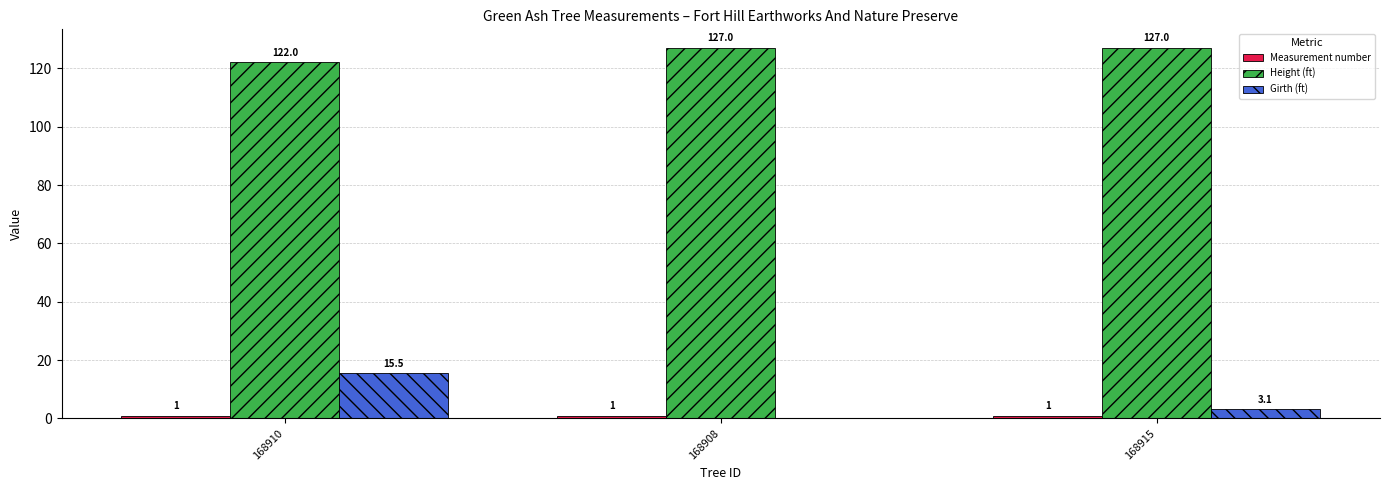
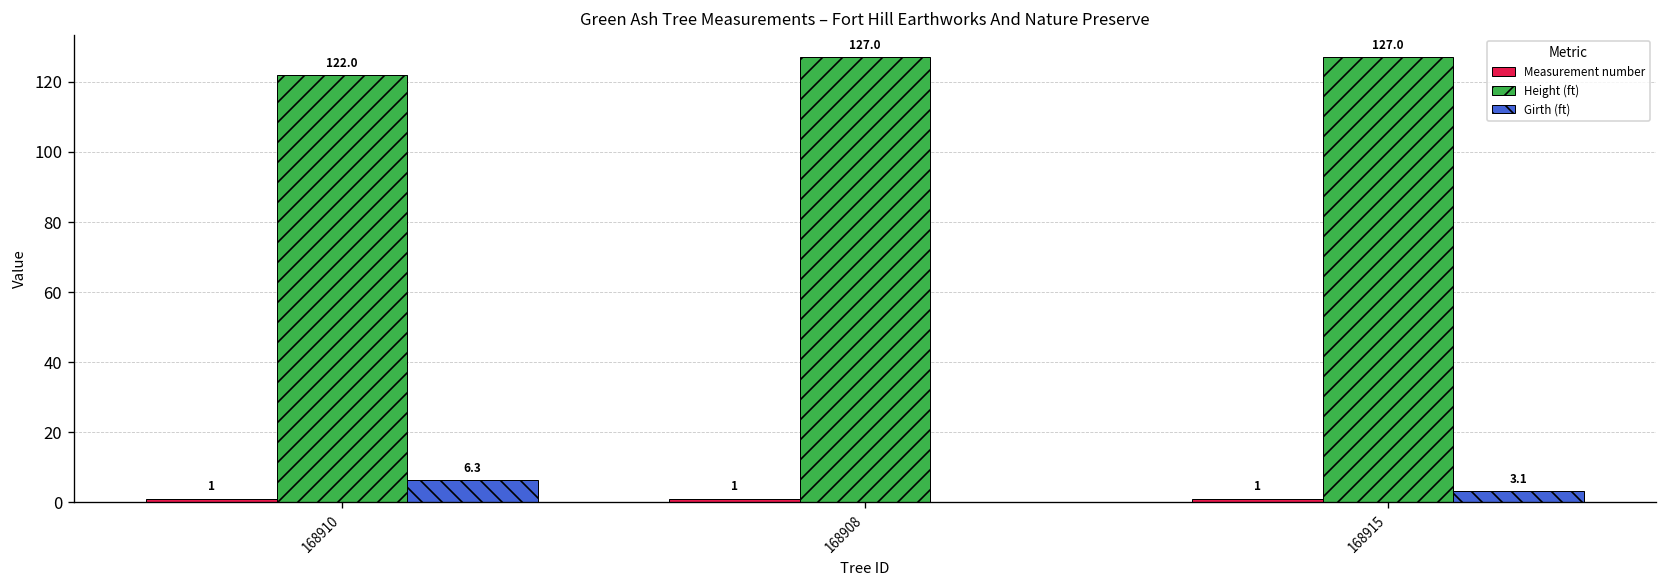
  {
    "Measurement number": {
      "168910": 1,
      "168908": 1,
      "168915": 1
    },
    "Height (ft)": {
      "168910": 122.0,
      "168908": 127.0,
      "168915": 127.0
    },
    "Girth (ft)": {
-     "168910": 15.5,
+     "168910": 6.3,
      "168915": 3.1
    }
  }
